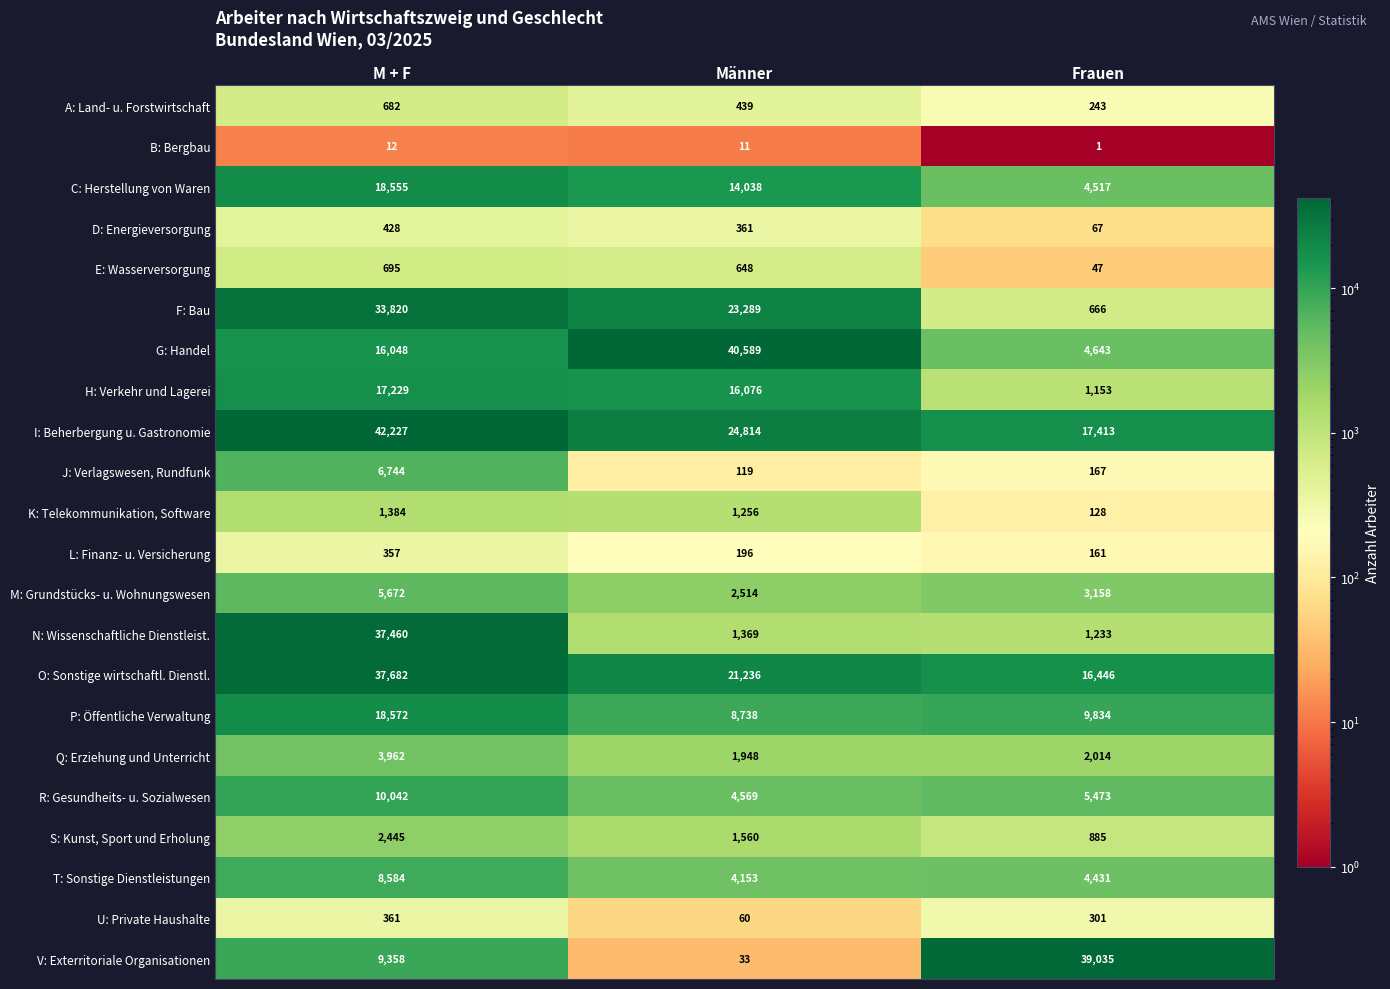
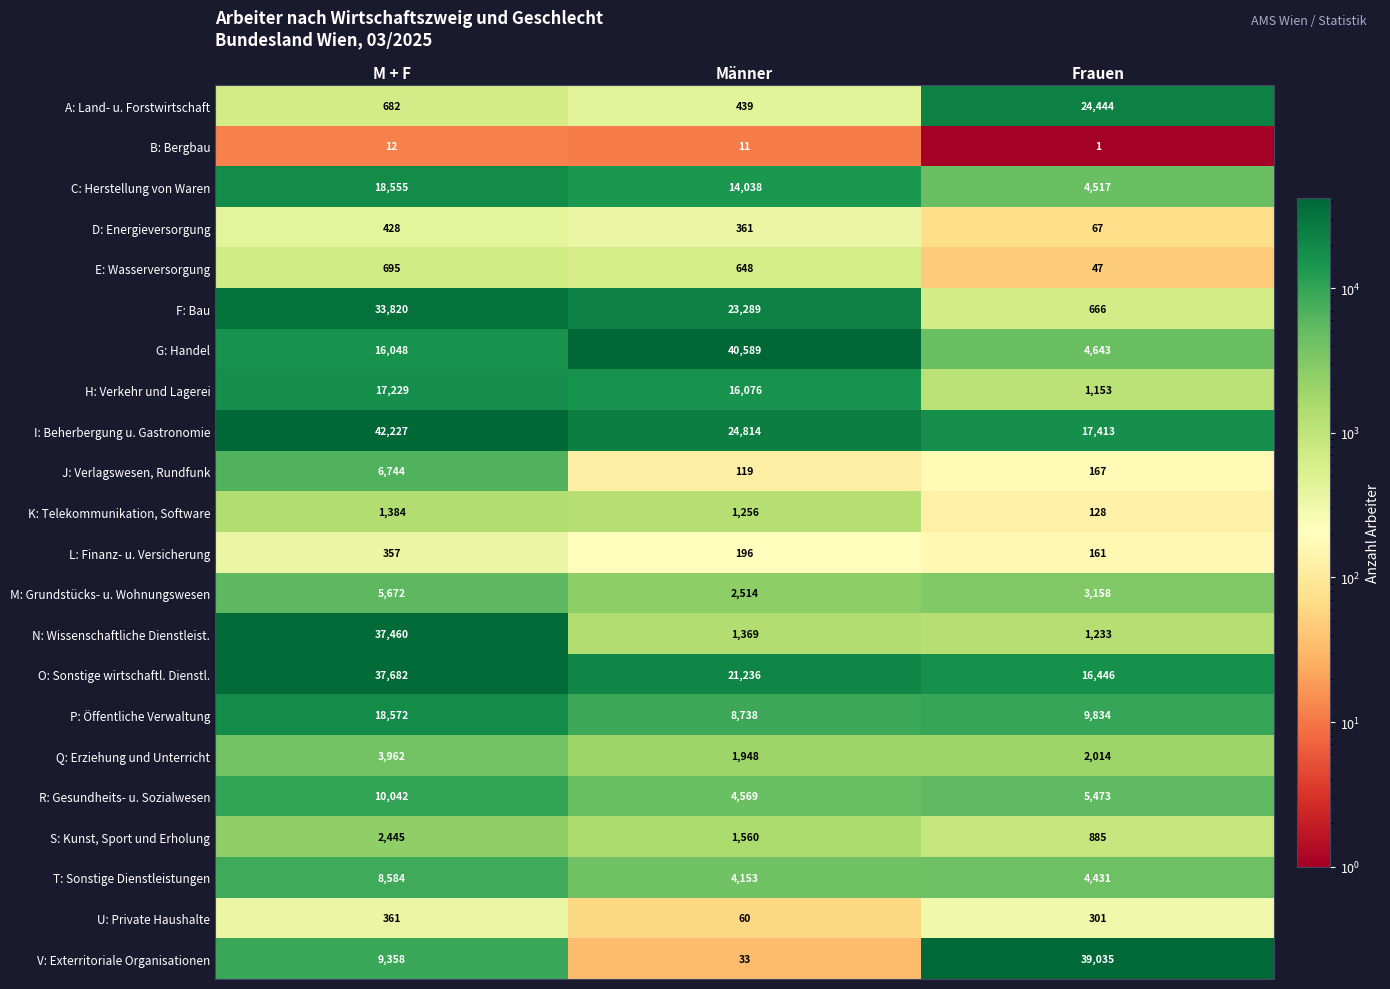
  {
    "A: Land- u. Forstwirtschaft": {
      "M + F": "682",
      "Männer": "439",
-     "Frauen": "243"
+     "Frauen": "24,444"
    },
    "B: Bergbau": {
      "M + F": "12",
      "Männer": "11",
      "Frauen": "1"
    },
    "C: Herstellung von Waren": {
      "M + F": "18,555",
      "Männer": "14,038",
      "Frauen": "4,517"
    },
    "D: Energieversorgung": {
      "M + F": "428",
      "Männer": "361",
      "Frauen": "67"
    },
    "E: Wasserversorgung": {
      "M + F": "695",
      "Männer": "648",
      "Frauen": "47"
    },
    "F: Bau": {
      "M + F": "33,820",
      "Männer": "23,289",
      "Frauen": "666"
    },
    "G: Handel": {
      "M + F": "16,048",
      "Männer": "40,589",
      "Frauen": "4,643"
    },
    "H: Verkehr und Lagerei": {
      "M + F": "17,229",
      "Männer": "16,076",
      "Frauen": "1,153"
    },
    "I: Beherbergung u. Gastronomie": {
      "M + F": "42,227",
      "Männer": "24,814",
      "Frauen": "17,413"
    },
    "J: Verlagswesen, Rundfunk": {
      "M + F": "6,744",
      "Männer": "119",
      "Frauen": "167"
    },
    "K: Telekommunikation, Software": {
      "M + F": "1,384",
      "Männer": "1,256",
      "Frauen": "128"
    },
    "L: Finanz- u. Versicherung": {
      "M + F": "357",
      "Männer": "196",
      "Frauen": "161"
    },
    "M: Grundstücks- u. Wohnungswesen": {
      "M + F": "5,672",
      "Männer": "2,514",
      "Frauen": "3,158"
    },
    "N: Wissenschaftliche Dienstleist.": {
      "M + F": "37,460",
      "Männer": "1,369",
      "Frauen": "1,233"
    },
    "O: Sonstige wirtschaftl. Dienstl.": {
      "M + F": "37,682",
      "Männer": "21,236",
      "Frauen": "16,446"
    },
    "P: Öffentliche Verwaltung": {
      "M + F": "18,572",
      "Männer": "8,738",
      "Frauen": "9,834"
    },
    "Q: Erziehung und Unterricht": {
      "M + F": "3,962",
      "Männer": "1,948",
      "Frauen": "2,014"
    },
    "R: Gesundheits- u. Sozialwesen": {
      "M + F": "10,042",
      "Männer": "4,569",
      "Frauen": "5,473"
    },
    "S: Kunst, Sport und Erholung": {
      "M + F": "2,445",
      "Männer": "1,560",
      "Frauen": "885"
    },
    "T: Sonstige Dienstleistungen": {
      "M + F": "8,584",
      "Männer": "4,153",
      "Frauen": "4,431"
    },
    "U: Private Haushalte": {
      "M + F": "361",
      "Männer": "60",
      "Frauen": "301"
    },
    "V: Exterritoriale Organisationen": {
      "M + F": "9,358",
      "Männer": "33",
      "Frauen": "39,035"
    }
  }
